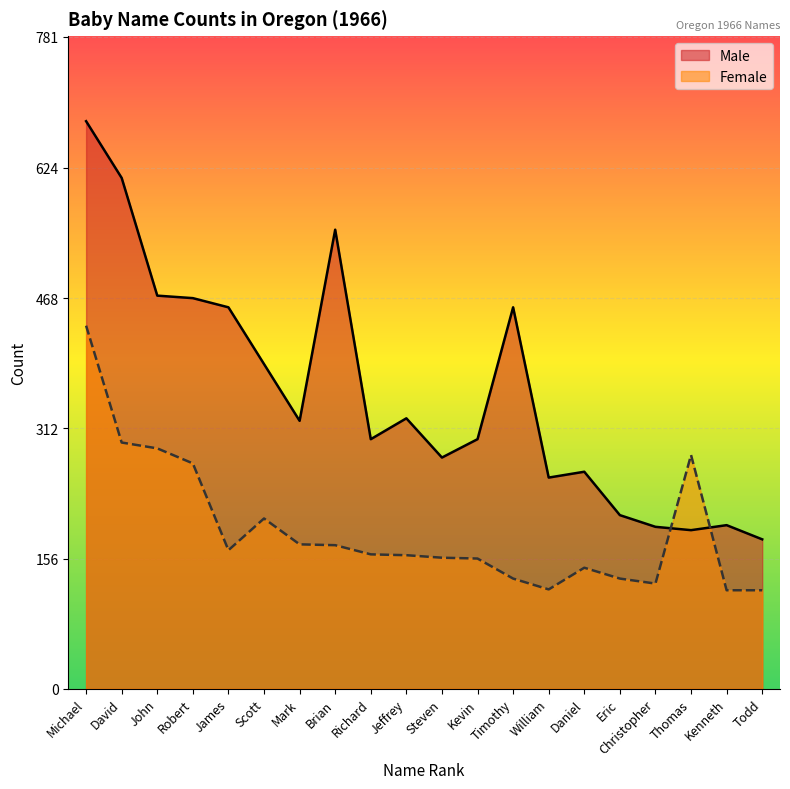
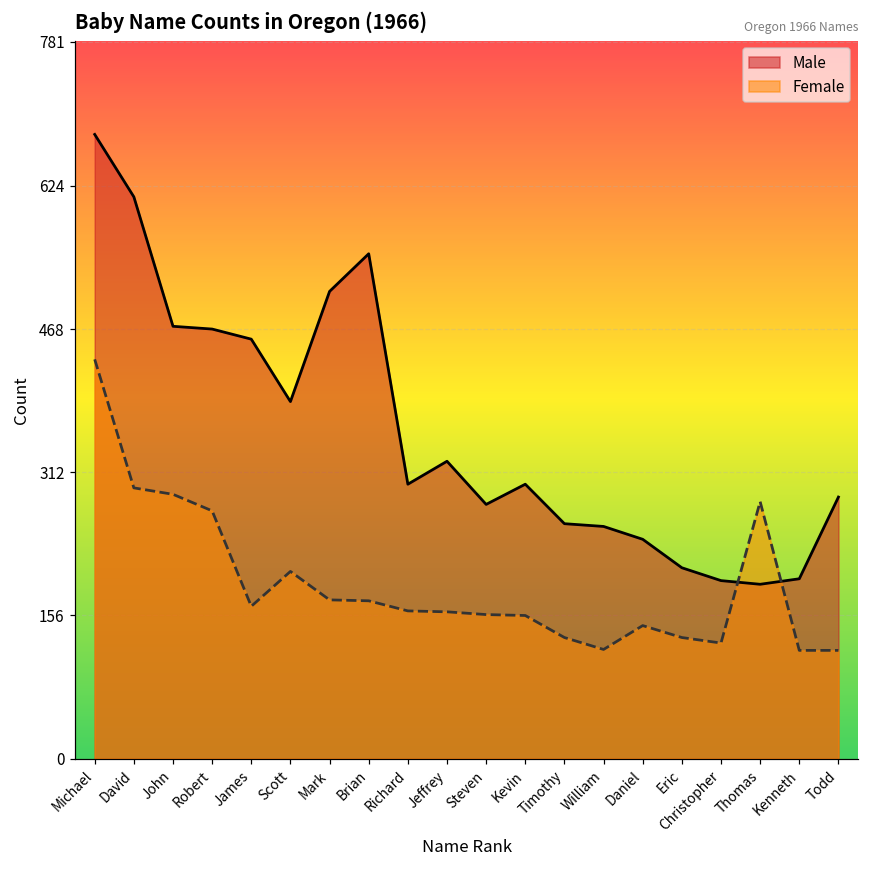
  {
    "Male": {
      "Michael": 680,
      "David": 610,
      "John": 470,
      "Robert": 470,
      "James": 460,
      "Scott": 390,
-     "Mark": 320,
+     "Mark": 510,
      "Brian": 550,
      "Richard": 300,
      "Jeffrey": 320,
      "Steven": 280,
      "Kevin": 300,
-     "Timothy": 460,
+     "Timothy": 260,
      "William": 250,
-     "Daniel": 260,
+     "Daniel": 240,
      "Eric": 210,
      "Christopher": 190,
      "Thomas": 190,
      "Kenneth": 200,
-     "Todd": 180
+     "Todd": 290
    },
    "Female": {
      "Michael": 440,
      "David": 300,
      "John": 290,
      "Robert": 270,
      "James": 170,
      "Scott": 200,
      "Mark": 170,
      "Brian": 170,
      "Richard": 160,
      "Jeffrey": 160,
      "Steven": 160,
      "Kevin": 160,
      "Timothy": 130,
      "William": 120,
      "Daniel": 150,
      "Eric": 130,
      "Christopher": 130,
      "Thomas": 280,
      "Kenneth": 120,
      "Todd": 120
    }
  }
